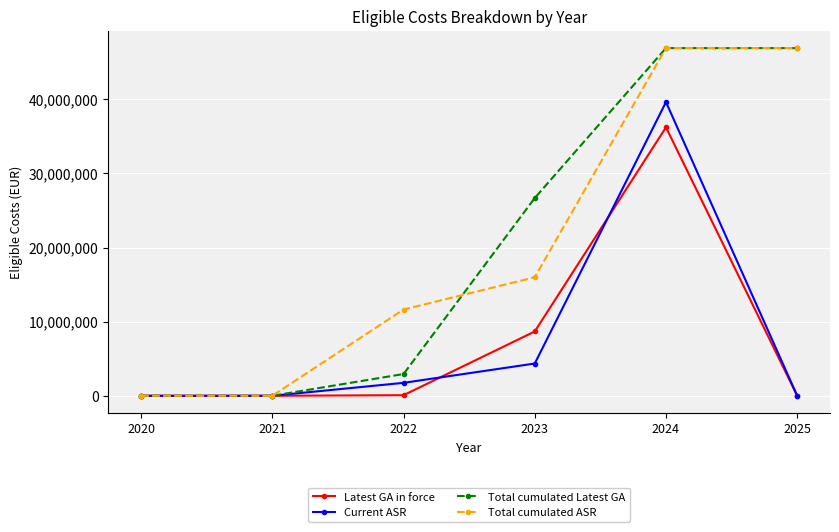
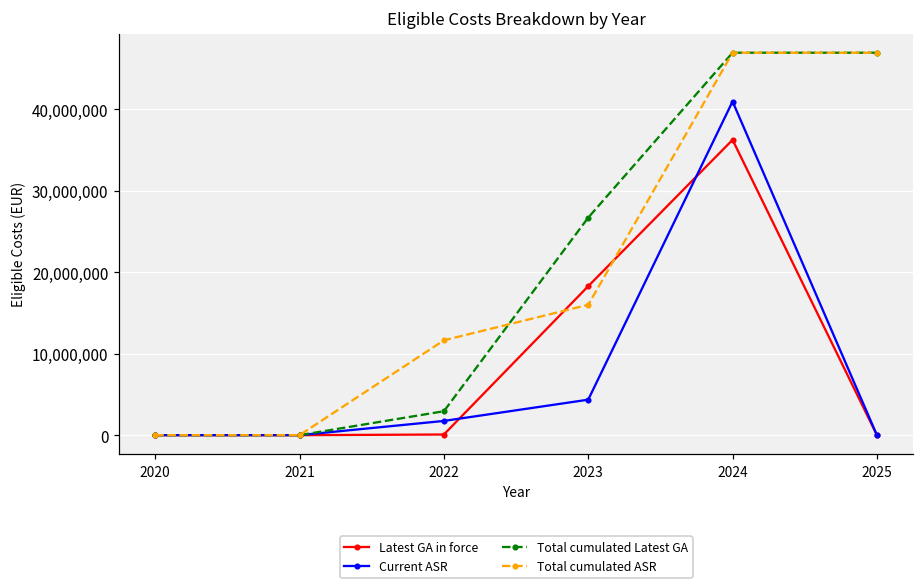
  {
    "Latest GA in force": {
      "2022": "0",
-     "2023": "9,000,000",
+     "2023": "18,000,000",
      "2024": "36,000,000"
    },
    "Current ASR": {
      "2022": "2,000,000",
      "2023": "4,000,000",
-     "2024": "40,000,000"
+     "2024": "41,000,000"
    },
    "Total cumulated Latest GA": {
      "2022": "3,000,000",
      "2023": "27,000,000"
    },
    "Total cumulated ASR": {
      "2022": "12,000,000",
      "2023": "16,000,000"
    }
  }
